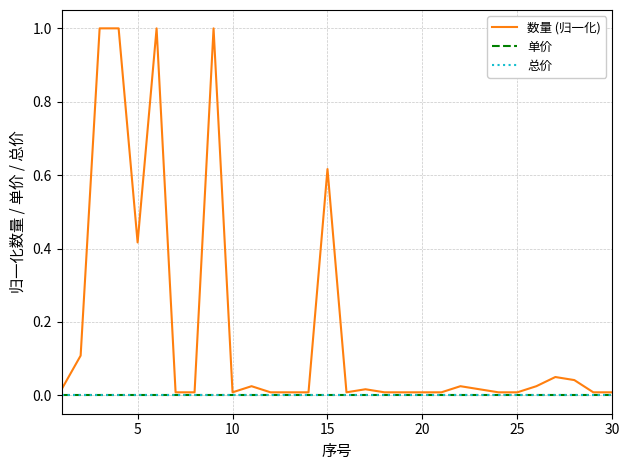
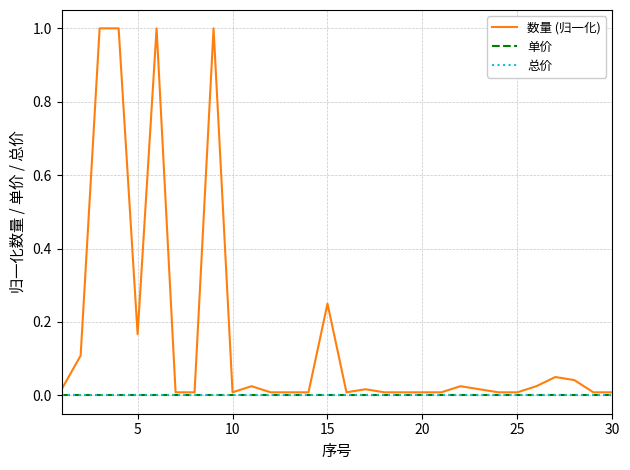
  {
    "数量 (归一化)": {
-     "5": 0.42,
+     "5": 0.17,
      "10": 0.01,
-     "15": 0.62,
+     "15": 0.25,
      "20": 0.01,
      "25": 0.01,
      "30": 0.01
    },
    "总价": {
      "5": 0.00,
      "10": 0.00,
      "15": 0.00,
      "20": 0.00,
      "25": 0.00,
      "30": 0.00
    }
  }
